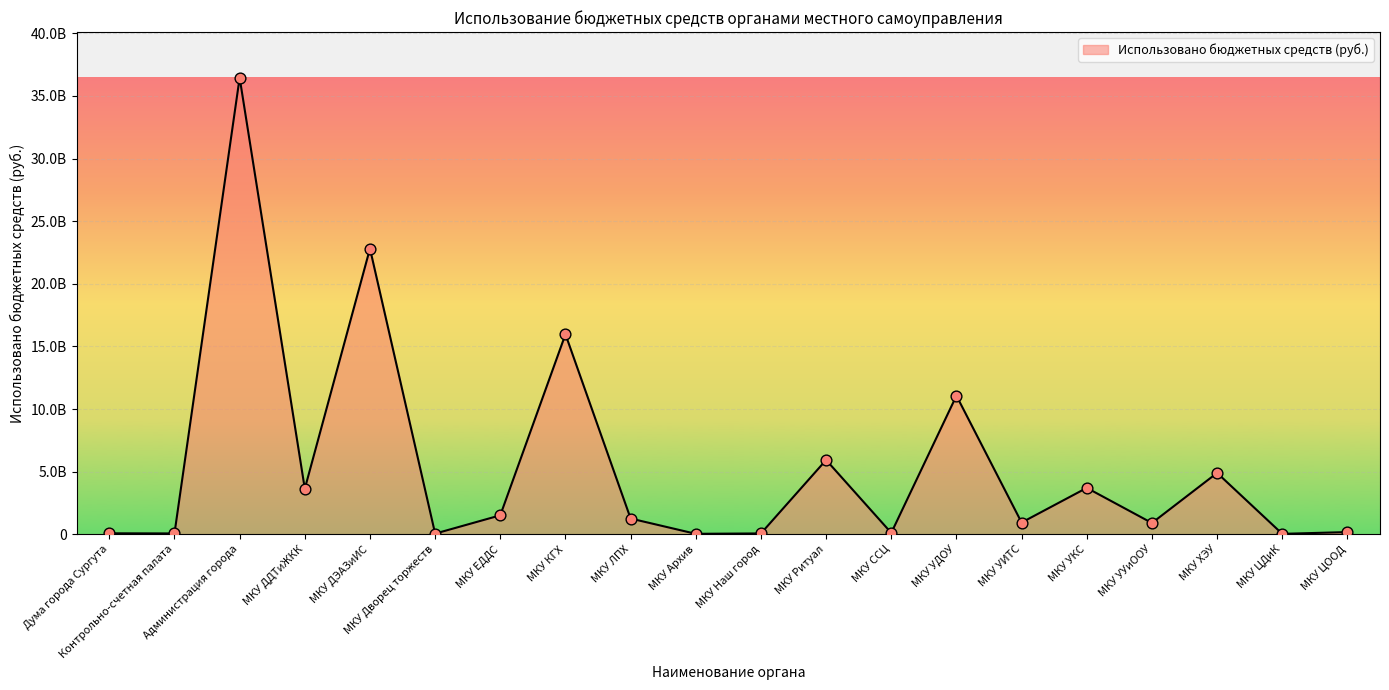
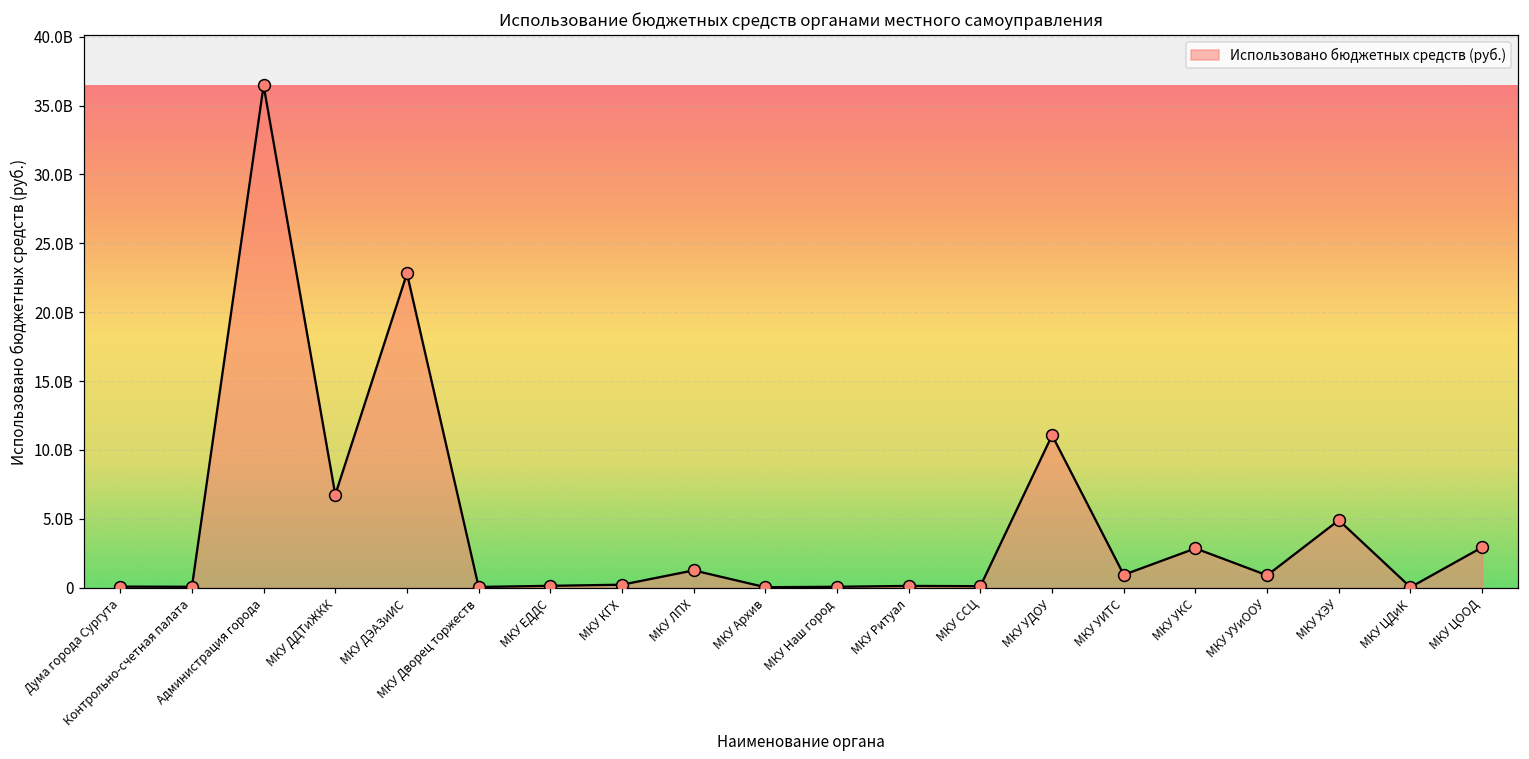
  {
    "Дума города Сургута": 100000000,
    "Контрольно-счетная палата": 100000000,
    "Администрация города": 36500000000,
-   "МКУ ДДТиЖКК": 3600000000,
+   "МКУ ДДТиЖКК": 6800000000,
    "МКУ ДЭАЗиИС": 22800000000,
    "МКУ Дворец торжеств": 100000000,
-   "МКУ ЕДДС": 1500000000,
-   "МКУ КГХ": 16000000000,
+   "МКУ ЕДДС": 100000000,
+   "МКУ КГХ": 200000000,
    "МКУ ЛПХ": 1300000000,
    "МКУ Архив": 0,
    "МКУ Наш город": 100000000,
-   "МКУ Ритуал": 5900000000,
+   "МКУ Ритуал": 100000000,
    "МКУ ССЦ": 100000000,
    "МКУ УДОУ": 11100000000,
    "МКУ УИТС": 900000000,
-   "МКУ УКС": 3700000000,
+   "МКУ УКС": 2900000000,
    "МКУ УУиООУ": 900000000,
    "МКУ ХЭУ": 4900000000,
    "МКУ ЦДиК": 0,
-   "МКУ ЦООД": 200000000
+   "МКУ ЦООД": 2900000000
  }
